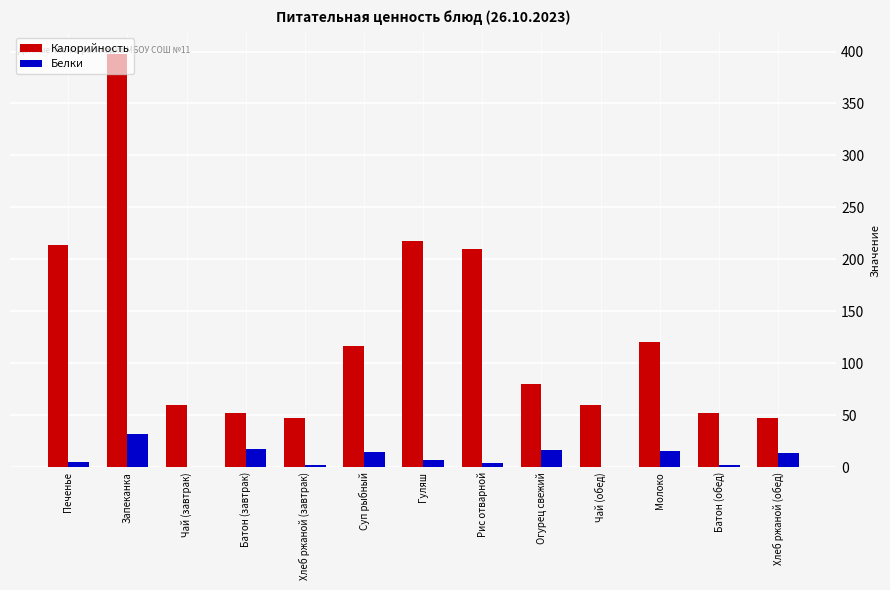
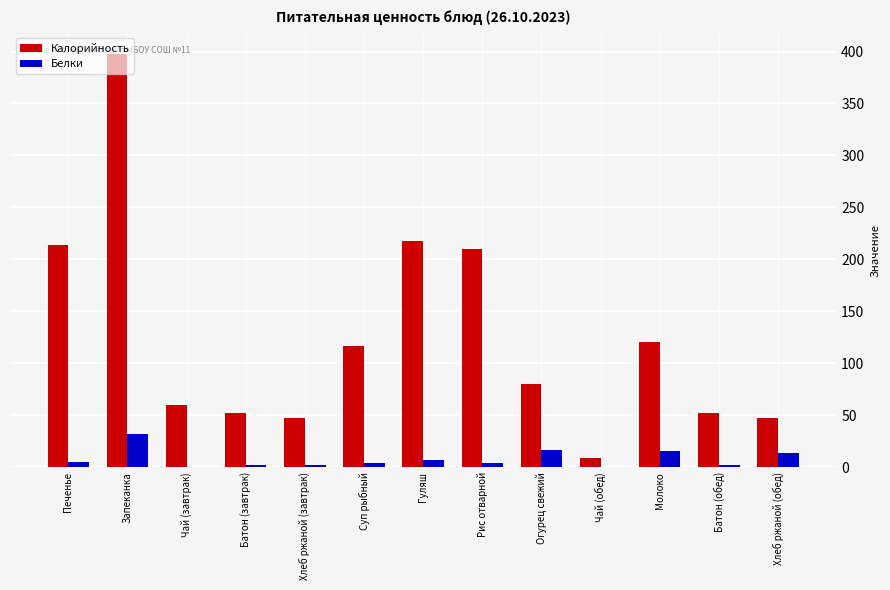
  {
    "Калорийность": {
      "Печенье": 214,
      "Чай (завтрак)": 60,
      "Батон (завтрак)": 52,
      "Хлеб ржаной (завтрак)": 47,
      "Суп рыбный": 117,
      "Гуляш": 218,
      "Рис отварной": 210,
      "Огурец свежий": 80,
-     "Чай (обед)": 60,
+     "Чай (обед)": 9,
      "Молоко": 120,
      "Батон (обед)": 52,
      "Хлеб ржаной (обед)": 47
    },
    "Белки": {
      "Печенье": 5,
      "Запеканка": 32,
-     "Батон (завтрак)": 17,
-     "Суп рыбный": 15,
+     "Батон (завтрак)": 2,
+     "Суп рыбный": 4,
      "Гуляш": 7,
      "Рис отварной": 4,
      "Огурец свежий": 16,
      "Молоко": 15,
      "Хлеб ржаной (обед)": 14
    }
  }
